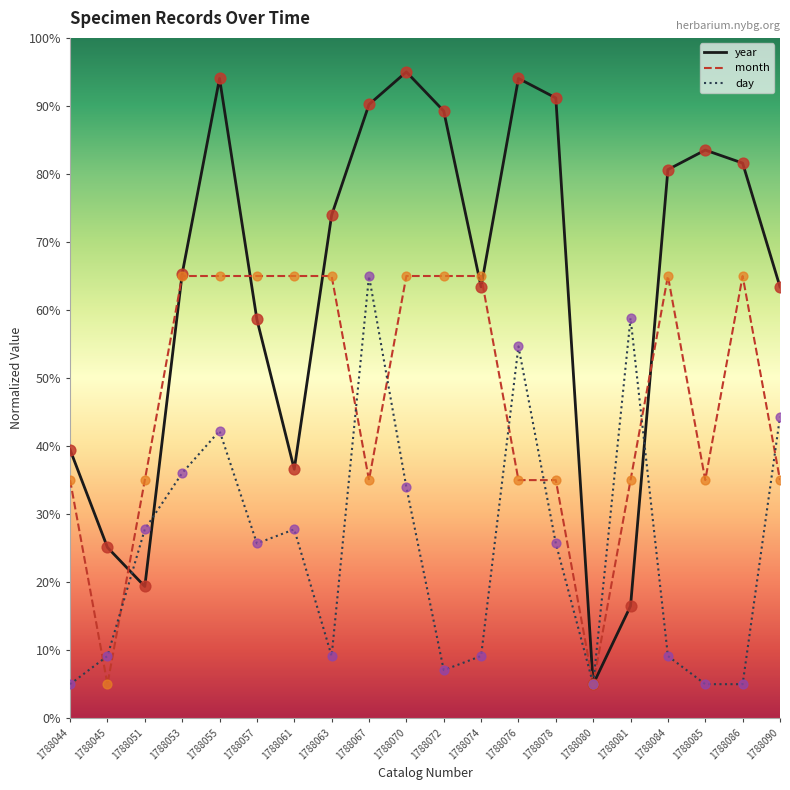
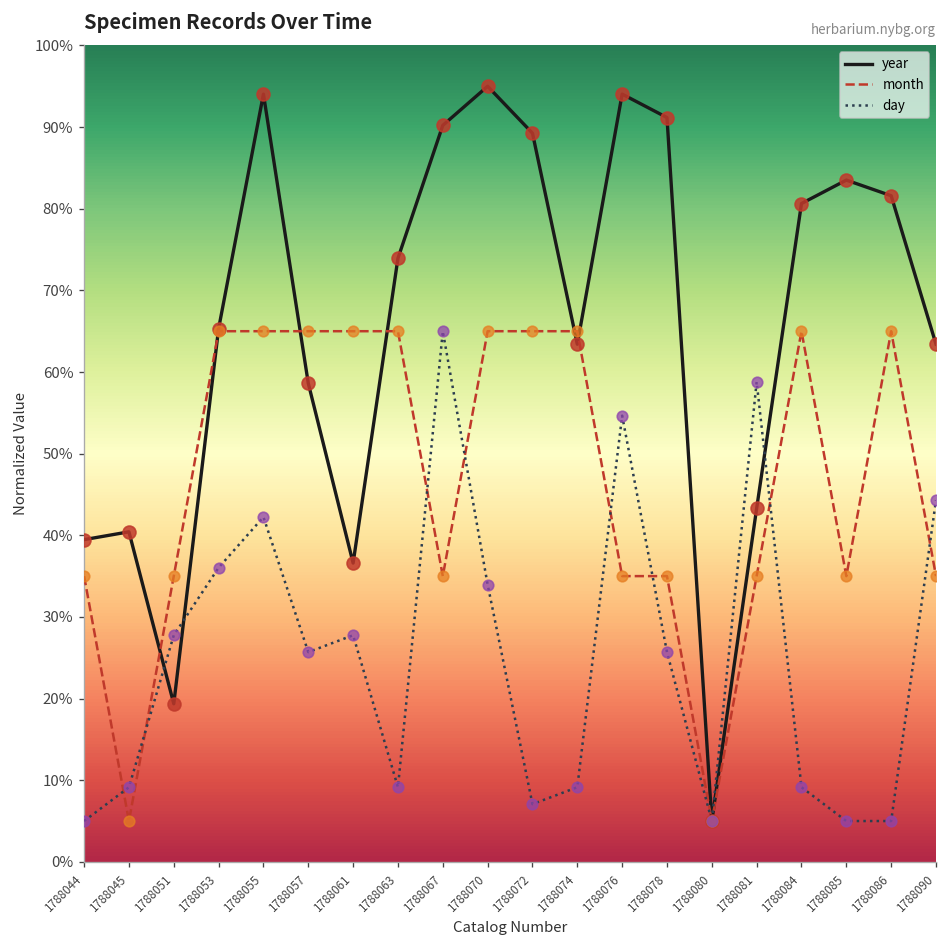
  {
    "year": {
      "1788044": "39%",
-     "1788045": "25%",
+     "1788045": "40%",
      "1788051": "19%",
      "1788055": "94%",
      "1788057": "59%",
      "1788061": "37%",
      "1788063": "74%",
      "1788067": "90%",
      "1788070": "95%",
      "1788072": "89%",
      "1788074": "63%",
      "1788076": "94%",
      "1788078": "91%",
-     "1788081": "16%",
+     "1788081": "43%",
      "1788084": "81%",
      "1788085": "84%",
      "1788086": "82%",
      "1788090": "63%"
    },
    "month": {
      "1788044": "35%",
      "1788045": "5%",
      "1788051": "35%",
      "1788055": "65%",
      "1788057": "65%",
      "1788061": "65%",
      "1788063": "65%",
      "1788067": "35%",
      "1788070": "65%",
      "1788072": "65%",
      "1788074": "65%",
      "1788076": "35%",
      "1788078": "35%",
      "1788081": "35%",
      "1788084": "65%",
      "1788085": "35%",
      "1788086": "65%",
      "1788090": "35%"
    },
    "day": {
      "1788044": "5%",
      "1788045": "9%",
      "1788051": "28%",
      "1788053": "36%",
      "1788055": "42%",
      "1788057": "26%",
      "1788061": "28%",
      "1788063": "9%",
      "1788067": "65%",
      "1788070": "34%",
      "1788072": "7%",
      "1788074": "9%",
      "1788076": "55%",
      "1788078": "26%",
      "1788081": "59%",
      "1788084": "9%",
      "1788085": "5%",
      "1788086": "5%",
      "1788090": "44%"
    }
  }
